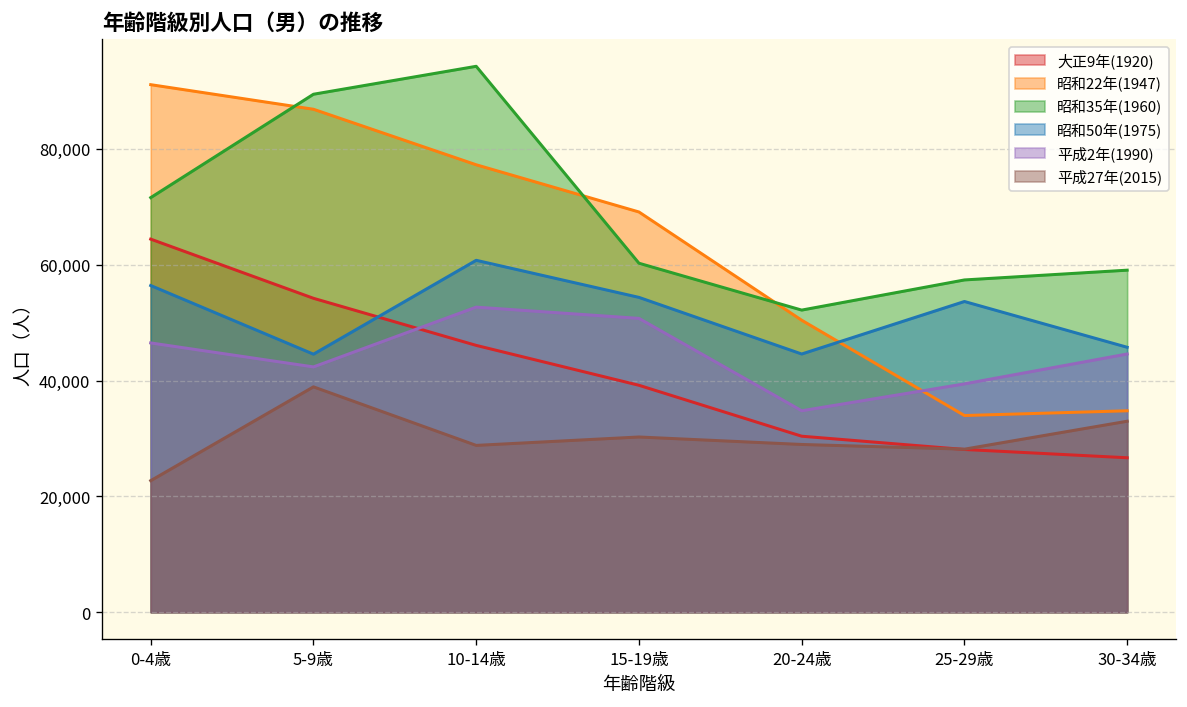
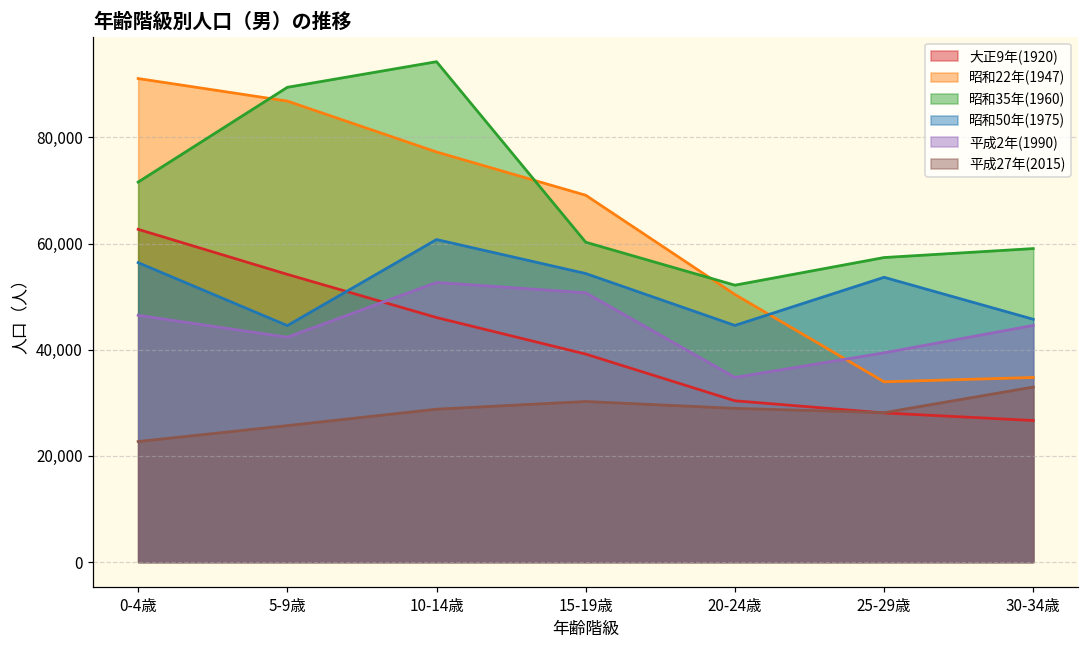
  {
    "大正9年(1920)": {
-     "0-4歳": "64,000",
+     "0-4歳": "63,000",
      "5-9歳": "54,000",
      "10-14歳": "46,000",
      "15-19歳": "39,000",
      "20-24歳": "30,000",
      "30-34歳": "27,000"
    },
    "昭和22年(1947)": {
      "0-4歳": "91,000",
      "5-9歳": "87,000",
      "10-14歳": "77,000",
      "15-19歳": "69,000",
      "20-24歳": "50,000",
      "25-29歳": "34,000",
      "30-34歳": "35,000"
    },
    "昭和35年(1960)": {
      "0-4歳": "72,000",
      "5-9歳": "89,000",
      "10-14歳": "94,000",
      "15-19歳": "60,000",
      "20-24歳": "52,000",
      "25-29歳": "57,000",
      "30-34歳": "59,000"
    },
    "昭和50年(1975)": {
      "0-4歳": "56,000",
      "5-9歳": "45,000",
      "10-14歳": "61,000",
      "15-19歳": "54,000",
      "20-24歳": "45,000",
      "25-29歳": "54,000",
      "30-34歳": "46,000"
    },
    "平成2年(1990)": {
      "0-4歳": "46,000",
      "5-9歳": "42,000",
      "10-14歳": "53,000",
      "15-19歳": "51,000",
      "20-24歳": "35,000",
      "25-29歳": "39,000",
      "30-34歳": "45,000"
    },
    "平成27年(2015)": {
      "0-4歳": "23,000",
-     "5-9歳": "39,000",
+     "5-9歳": "26,000",
      "10-14歳": "29,000",
      "15-19歳": "30,000",
      "20-24歳": "29,000",
      "30-34歳": "33,000"
    }
  }
